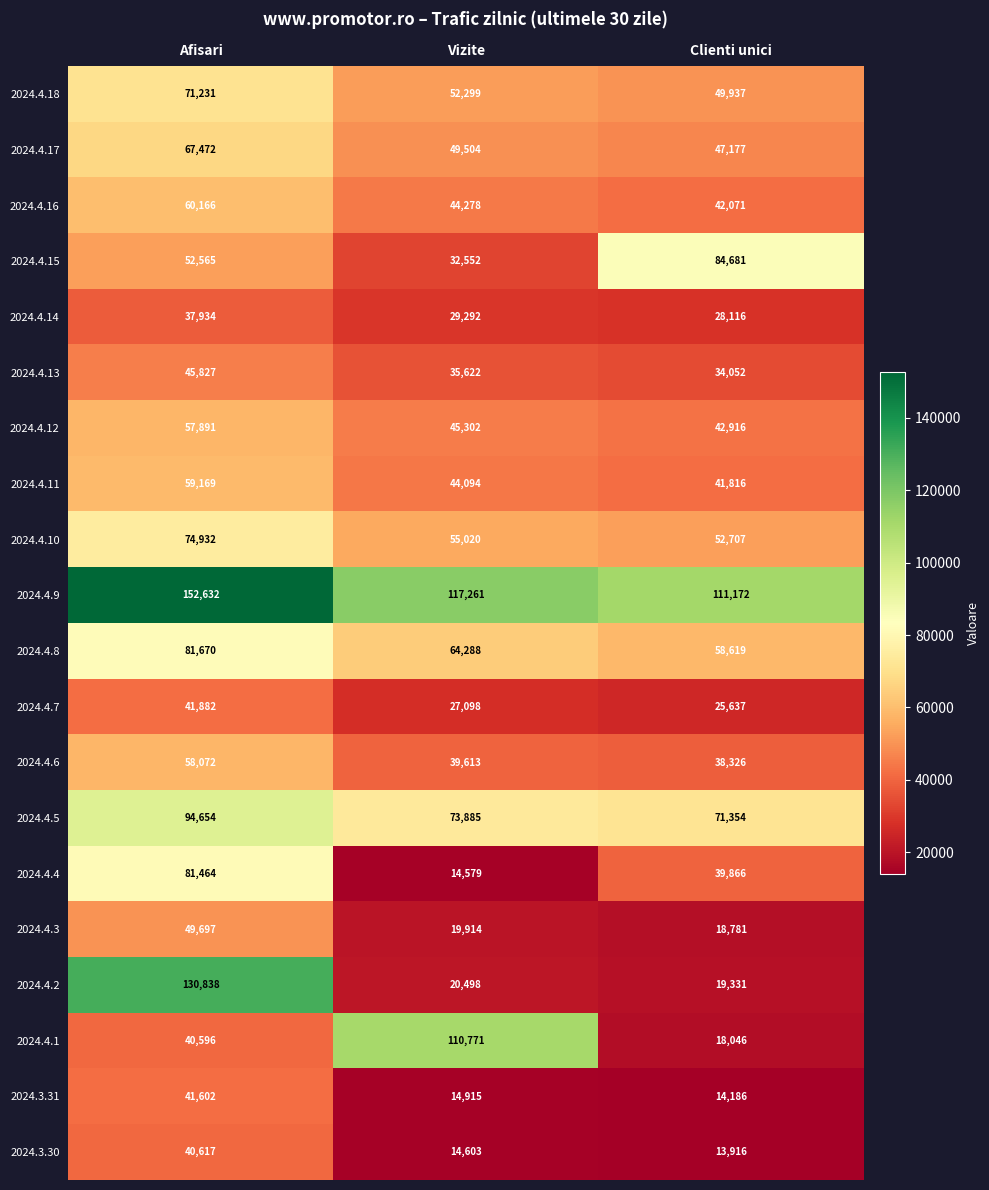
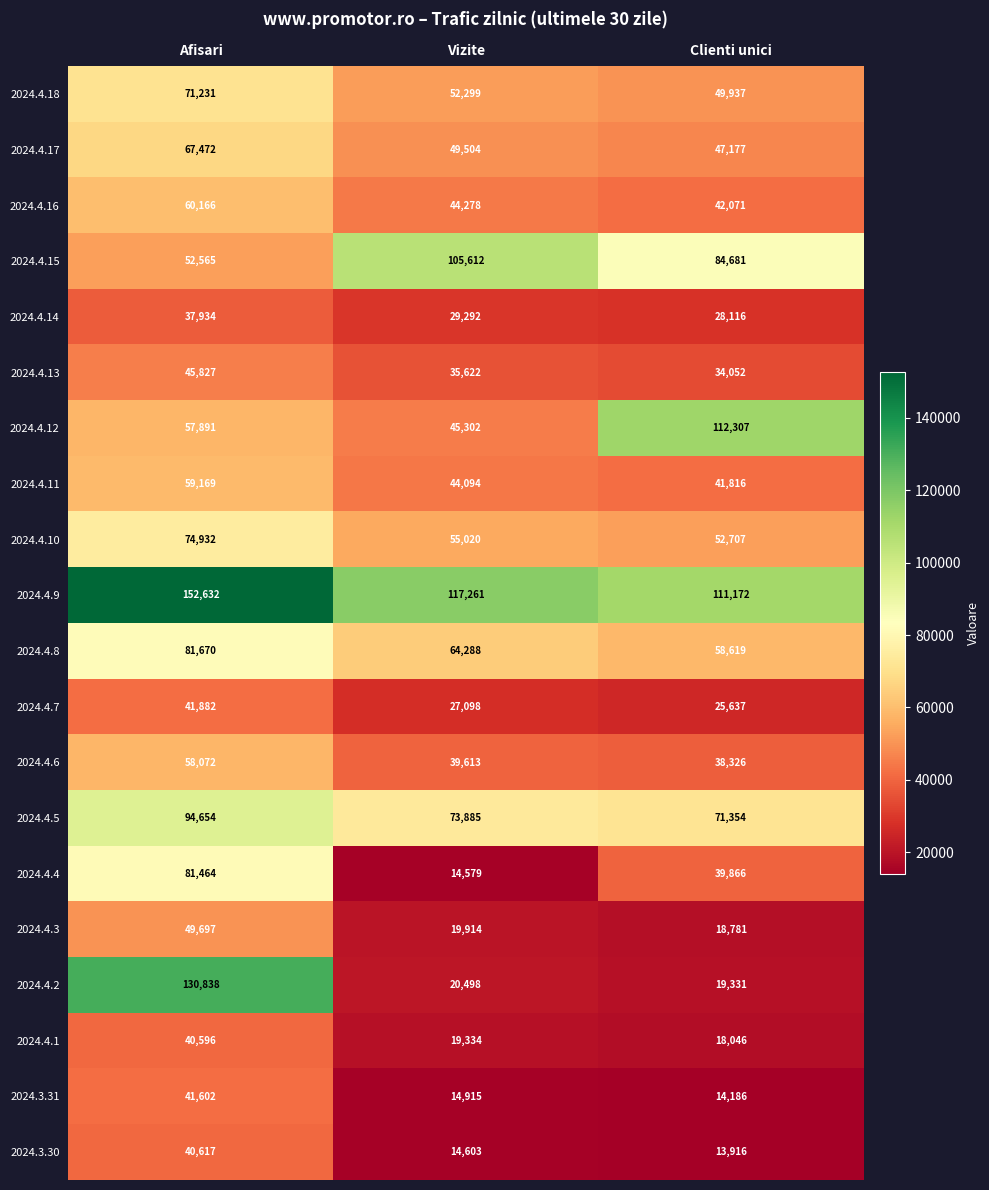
  {
    "2024.4.18": {
      "Afisari": "71,231",
      "Vizite": "52,299",
      "Clienti unici": "49,937"
    },
    "2024.4.17": {
      "Afisari": "67,472",
      "Vizite": "49,504",
      "Clienti unici": "47,177"
    },
    "2024.4.16": {
      "Afisari": "60,166",
      "Vizite": "44,278",
      "Clienti unici": "42,071"
    },
    "2024.4.15": {
      "Afisari": "52,565",
-     "Vizite": "32,552",
+     "Vizite": "105,612",
      "Clienti unici": "84,681"
    },
    "2024.4.14": {
      "Afisari": "37,934",
      "Vizite": "29,292",
      "Clienti unici": "28,116"
    },
    "2024.4.13": {
      "Afisari": "45,827",
      "Vizite": "35,622",
      "Clienti unici": "34,052"
    },
    "2024.4.12": {
      "Afisari": "57,891",
      "Vizite": "45,302",
-     "Clienti unici": "42,916"
+     "Clienti unici": "112,307"
    },
    "2024.4.11": {
      "Afisari": "59,169",
      "Vizite": "44,094",
      "Clienti unici": "41,816"
    },
    "2024.4.10": {
      "Afisari": "74,932",
      "Vizite": "55,020",
      "Clienti unici": "52,707"
    },
    "2024.4.9": {
      "Afisari": "152,632",
      "Vizite": "117,261",
      "Clienti unici": "111,172"
    },
    "2024.4.8": {
      "Afisari": "81,670",
      "Vizite": "64,288",
      "Clienti unici": "58,619"
    },
    "2024.4.7": {
      "Afisari": "41,882",
      "Vizite": "27,098",
      "Clienti unici": "25,637"
    },
    "2024.4.6": {
      "Afisari": "58,072",
      "Vizite": "39,613",
      "Clienti unici": "38,326"
    },
    "2024.4.5": {
      "Afisari": "94,654",
      "Vizite": "73,885",
      "Clienti unici": "71,354"
    },
    "2024.4.4": {
      "Afisari": "81,464",
      "Vizite": "14,579",
      "Clienti unici": "39,866"
    },
    "2024.4.3": {
      "Afisari": "49,697",
      "Vizite": "19,914",
      "Clienti unici": "18,781"
    },
    "2024.4.2": {
      "Afisari": "130,838",
      "Vizite": "20,498",
      "Clienti unici": "19,331"
    },
    "2024.4.1": {
      "Afisari": "40,596",
-     "Vizite": "110,771",
+     "Vizite": "19,334",
      "Clienti unici": "18,046"
    },
    "2024.3.31": {
      "Afisari": "41,602",
      "Vizite": "14,915",
      "Clienti unici": "14,186"
    },
    "2024.3.30": {
      "Afisari": "40,617",
      "Vizite": "14,603",
      "Clienti unici": "13,916"
    }
  }
